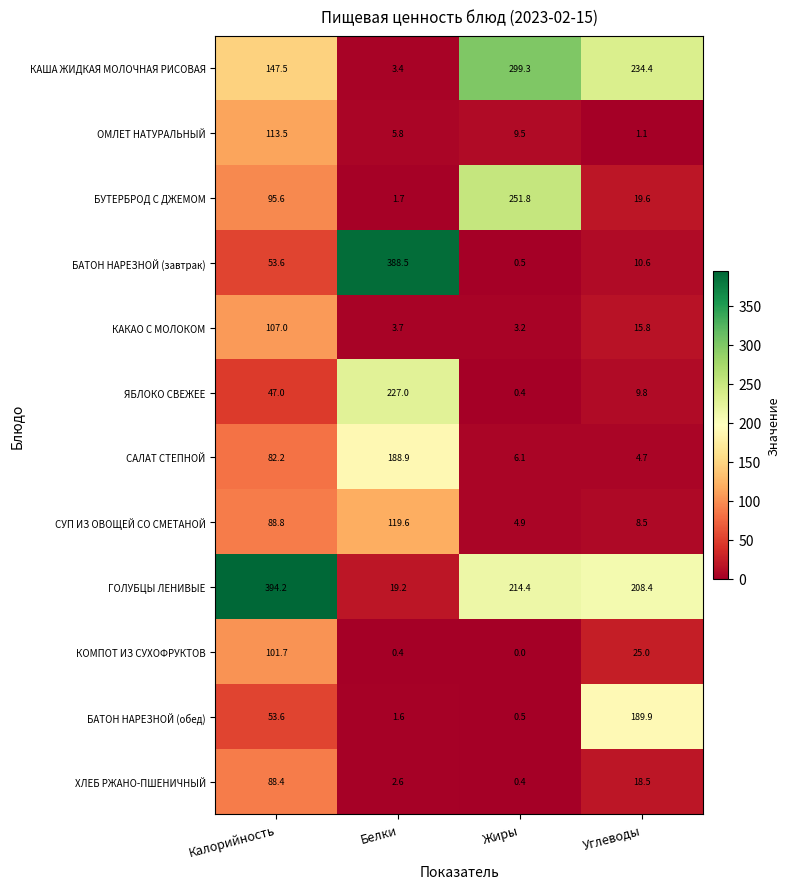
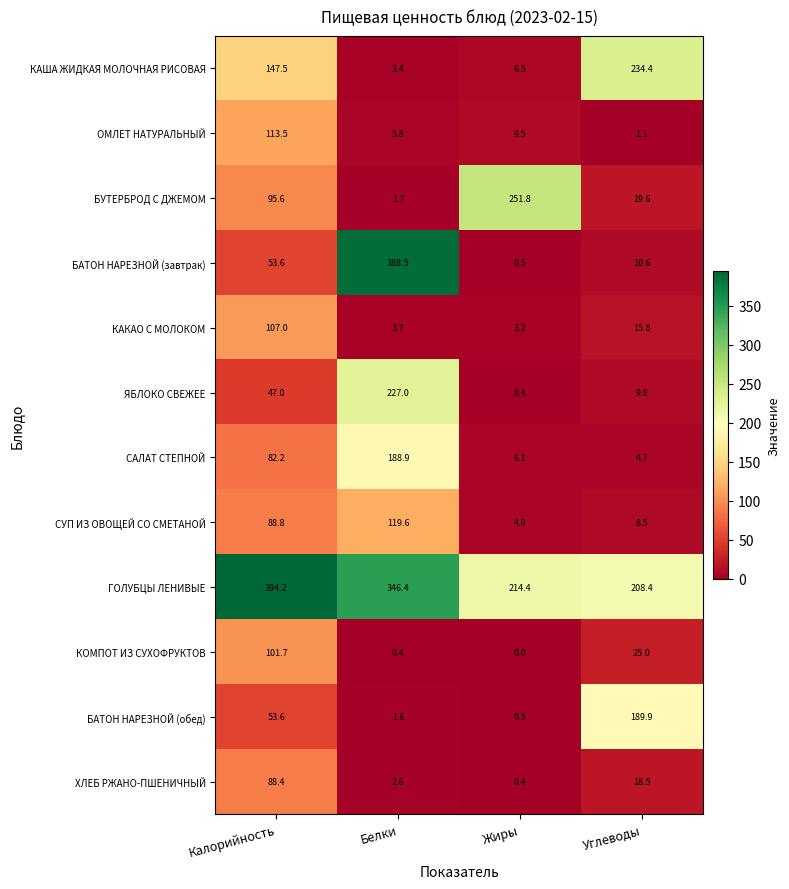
  {
    "КАША ЖИДКАЯ МОЛОЧНАЯ РИСОВАЯ": {
      "Калорийность": 147.5,
      "Белки": 3.4,
-     "Жиры": 299.3,
+     "Жиры": 6.5,
      "Углеводы": 234.4
    },
    "ОМЛЕТ НАТУРАЛЬНЫЙ": {
      "Калорийность": 113.5,
      "Белки": 5.8,
      "Жиры": 9.5,
      "Углеводы": 1.1
    },
    "БУТЕРБРОД С ДЖЕМОМ": {
      "Калорийность": 95.6,
      "Белки": 1.7,
      "Жиры": 251.8,
      "Углеводы": 19.6
    },
    "БАТОН НАРЕЗНОЙ (завтрак)": {
      "Калорийность": 53.6,
      "Белки": 388.5,
      "Жиры": 0.5,
      "Углеводы": 10.6
    },
    "КАКАО С МОЛОКОМ": {
      "Калорийность": 107.0,
      "Белки": 3.7,
      "Жиры": 3.2,
      "Углеводы": 15.8
    },
    "ЯБЛОКО СВЕЖЕЕ": {
      "Калорийность": 47.0,
      "Белки": 227.0,
      "Жиры": 0.4,
      "Углеводы": 9.8
    },
    "САЛАТ СТЕПНОЙ": {
      "Калорийность": 82.2,
      "Белки": 188.9,
      "Жиры": 6.1,
      "Углеводы": 4.7
    },
    "СУП ИЗ ОВОЩЕЙ СО СМЕТАНОЙ": {
      "Калорийность": 88.8,
      "Белки": 119.6,
      "Жиры": 4.9,
      "Углеводы": 8.5
    },
    "ГОЛУБЦЫ ЛЕНИВЫЕ": {
      "Калорийность": 394.2,
-     "Белки": 19.2,
+     "Белки": 346.4,
      "Жиры": 214.4,
      "Углеводы": 208.4
    },
    "КОМПОТ ИЗ СУХОФРУКТОВ": {
      "Калорийность": 101.7,
      "Белки": 0.4,
      "Жиры": 0.0,
      "Углеводы": 25.0
    },
    "БАТОН НАРЕЗНОЙ (обед)": {
      "Калорийность": 53.6,
      "Белки": 1.6,
      "Жиры": 0.5,
      "Углеводы": 189.9
    },
    "ХЛЕБ РЖАНО-ПШЕНИЧНЫЙ": {
      "Калорийность": 88.4,
      "Белки": 2.6,
      "Жиры": 0.4,
      "Углеводы": 18.5
    }
  }
